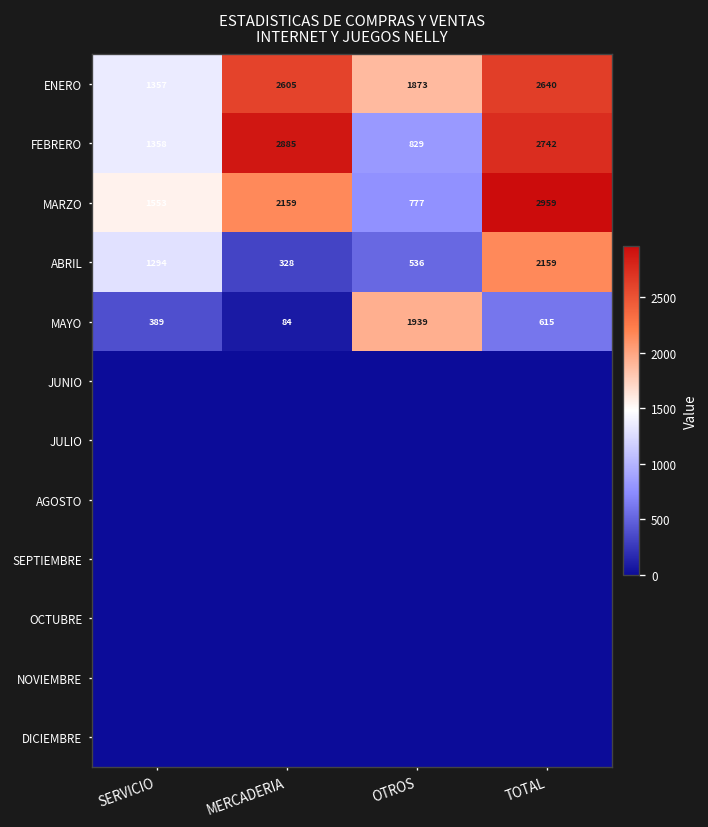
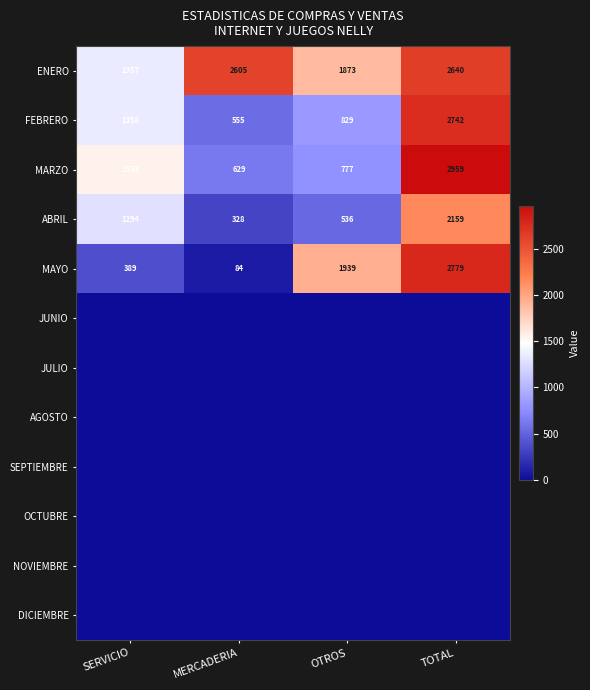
  {
    "ENERO": {
      "MERCADERIA": 2605,
      "OTROS": 1873,
      "TOTAL": 2640
    },
    "FEBRERO": {
-     "MERCADERIA": 2885,
+     "MERCADERIA": 555,
      "OTROS": 829,
      "TOTAL": 2742
    },
    "MARZO": {
-     "MERCADERIA": 2159,
+     "MERCADERIA": 629,
      "OTROS": 777,
      "TOTAL": 2959
    },
    "ABRIL": {
      "MERCADERIA": 328,
      "OTROS": 536,
      "TOTAL": 2159
    },
    "MAYO": {
      "SERVICIO": 389,
      "MERCADERIA": 84,
      "OTROS": 1939,
-     "TOTAL": 615
+     "TOTAL": 2779
    }
  }
